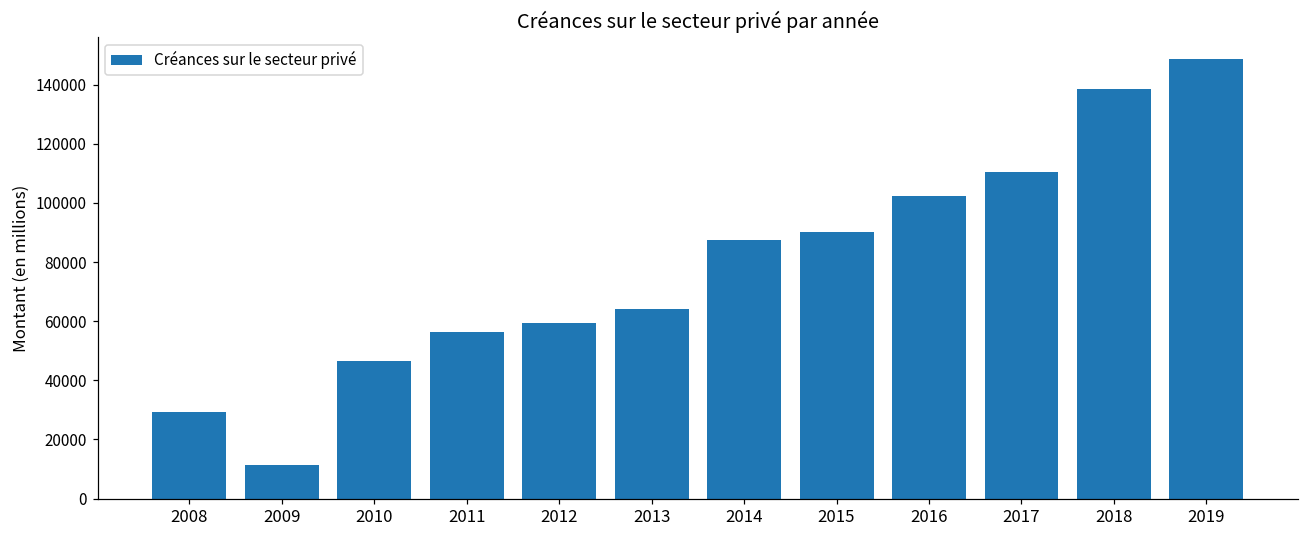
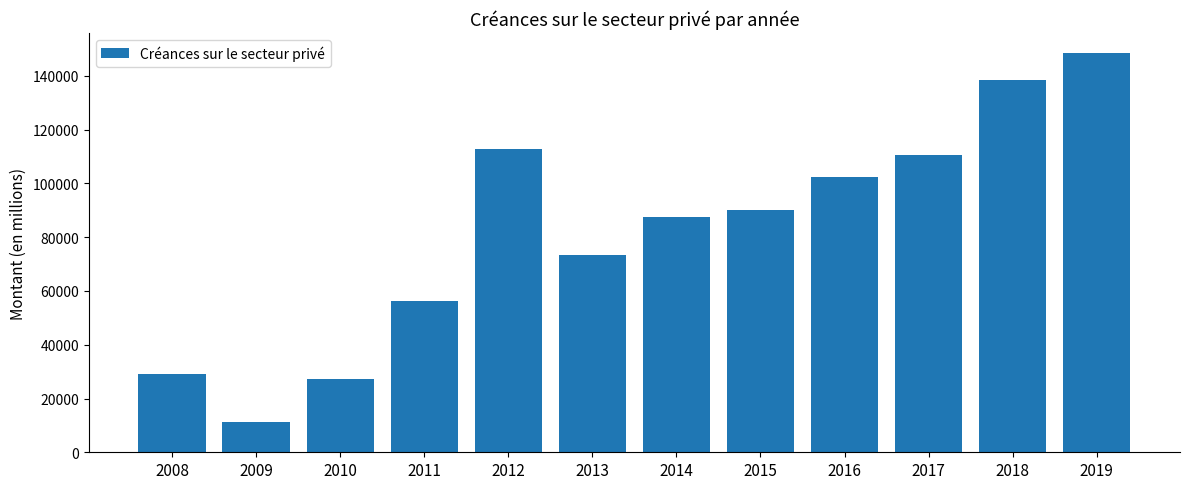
  {
    "2008": 29000,
    "2009": 11000,
-   "2010": 47000,
+   "2010": 27000,
    "2011": 56000,
-   "2012": 59000,
-   "2013": 64000,
+   "2012": 113000,
+   "2013": 73000,
    "2014": 87000,
    "2015": 90000,
    "2016": 102000,
    "2017": 111000,
    "2018": 138000,
    "2019": 149000
  }
